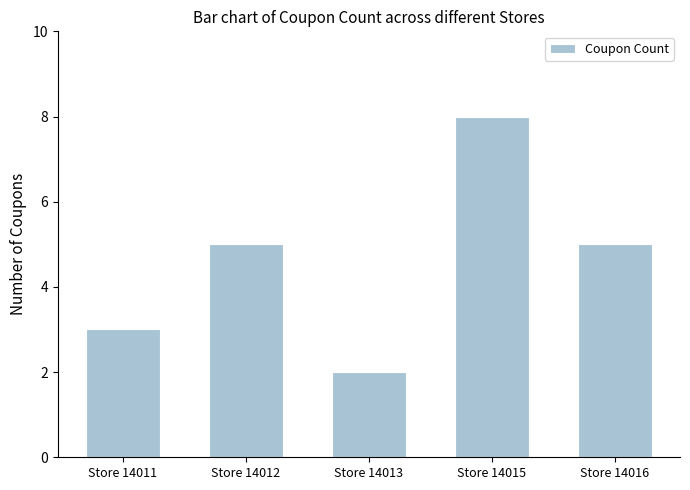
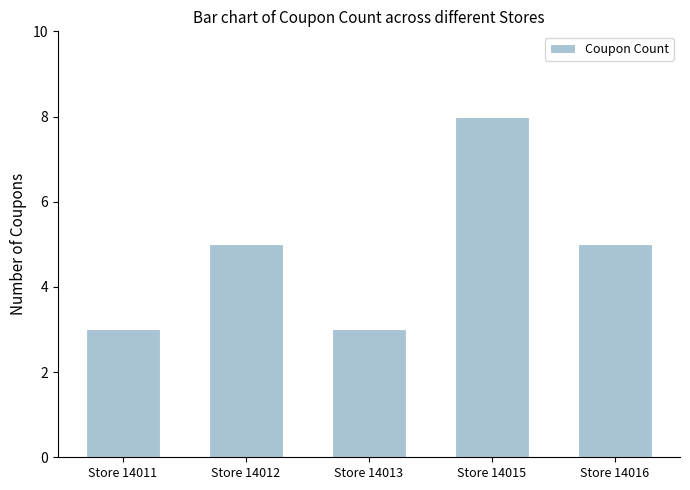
  {
    "Store 14011": 3,
    "Store 14012": 5,
-   "Store 14013": 2,
+   "Store 14013": 3,
    "Store 14015": 8,
    "Store 14016": 5
  }
